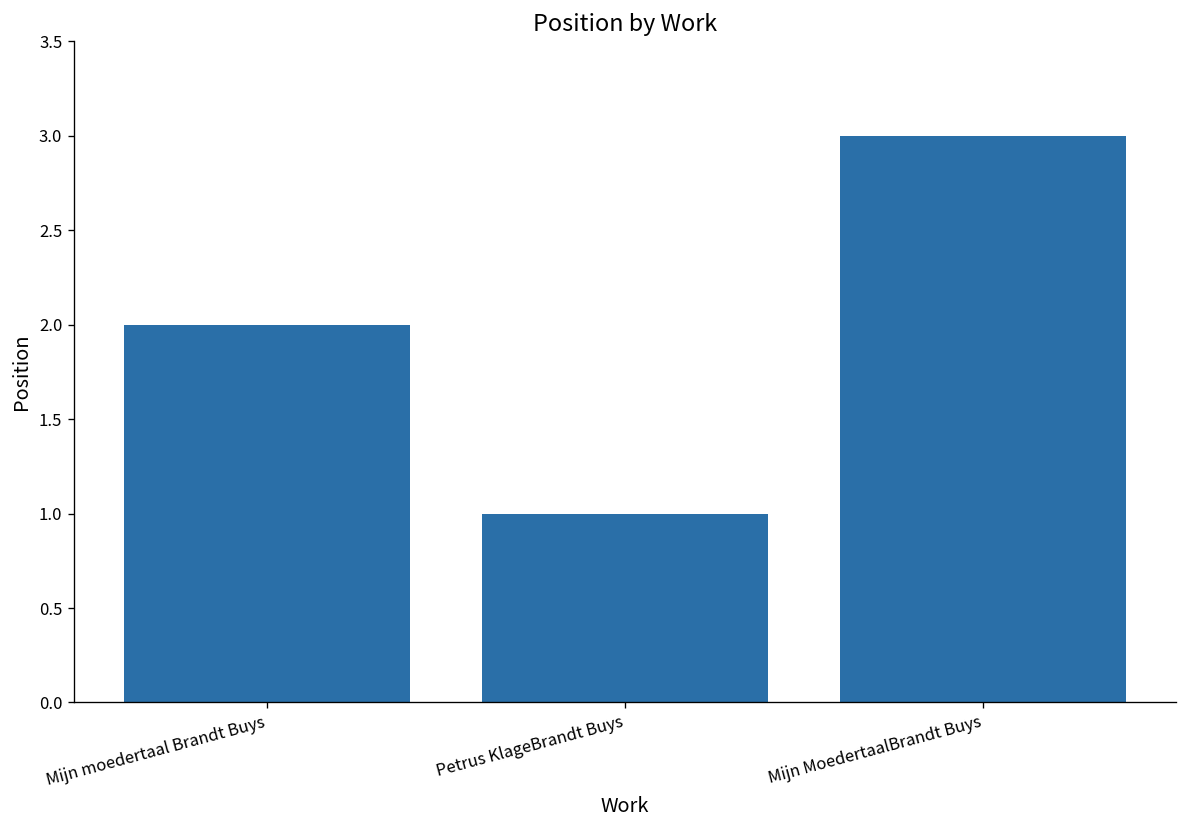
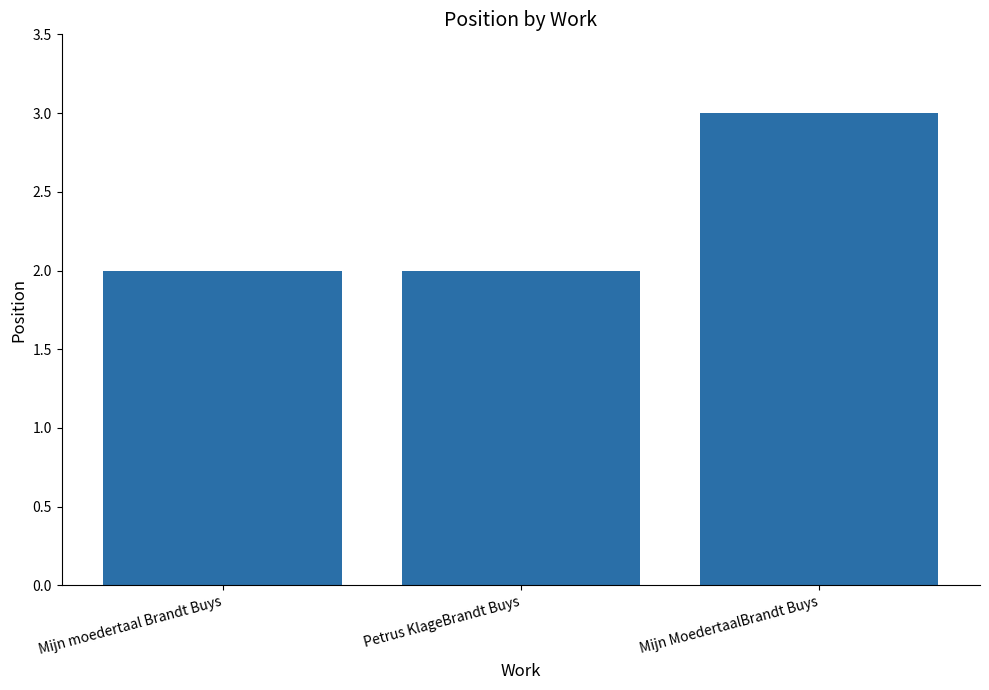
  {
    "Mijn moedertaal Brandt Buys": 2,
-   "Petrus KlageBrandt Buys": 1,
+   "Petrus KlageBrandt Buys": 2,
    "Mijn MoedertaalBrandt Buys": 3
  }
